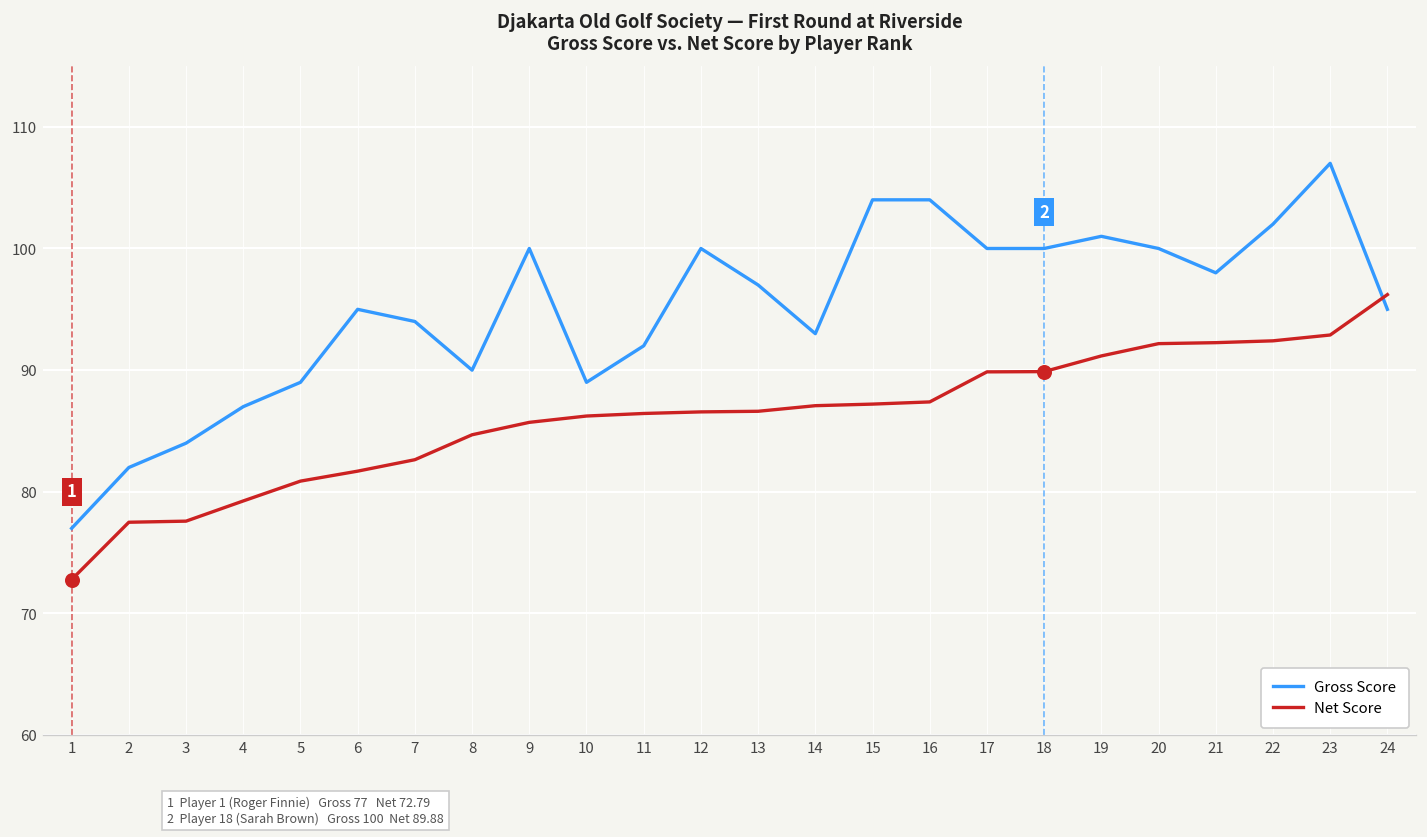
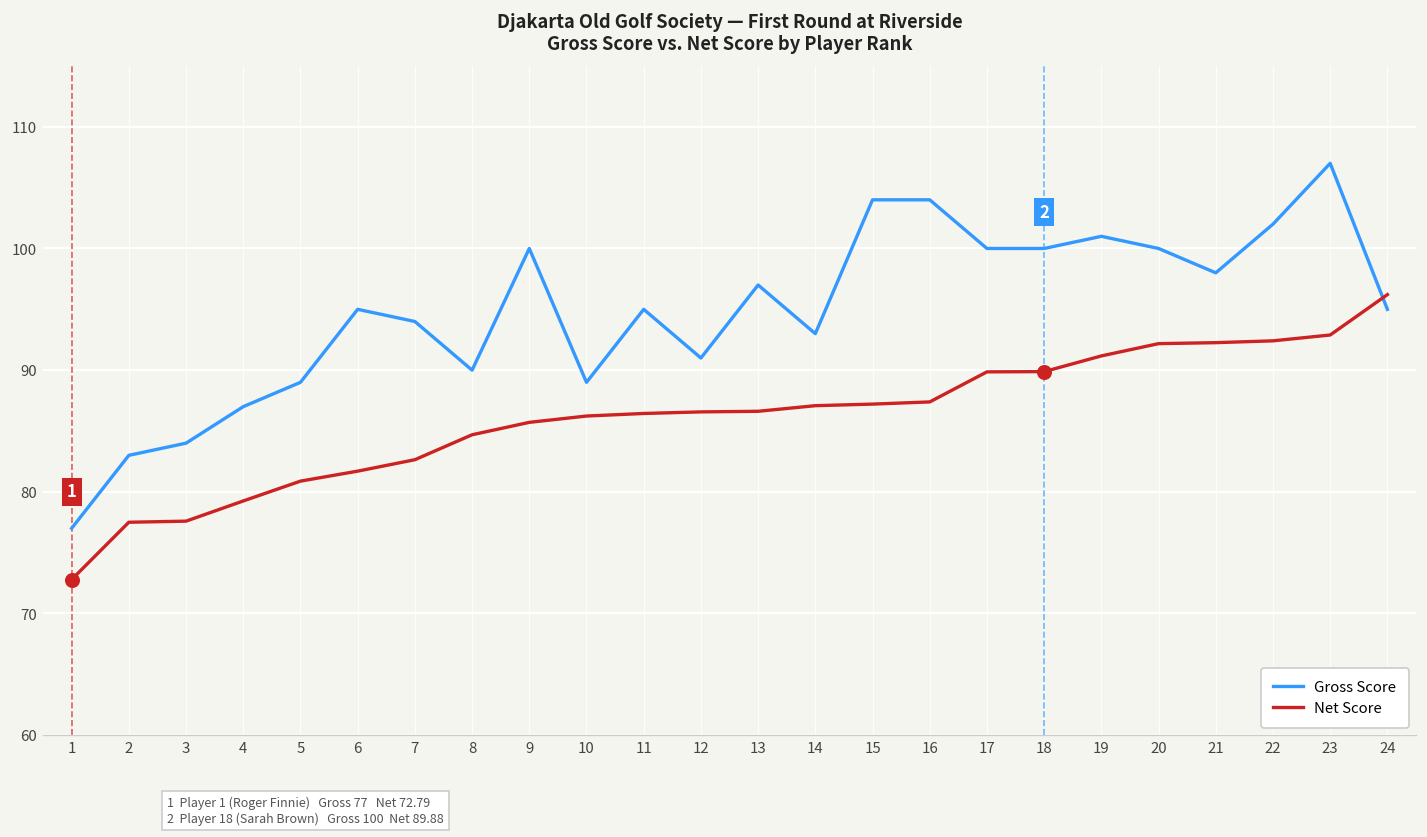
  {
    "Gross Score": {
-     "2": 82,
+     "2": 83,
      "3": 84,
      "4": 87,
      "5": 89,
      "6": 95,
      "7": 94,
      "8": 90,
      "9": 100,
      "10": 89,
-     "11": 92,
-     "12": 100,
+     "11": 95,
+     "12": 91,
      "13": 97,
      "14": 93,
      "15": 104,
      "16": 104,
      "17": 100,
      "19": 101,
      "20": 100,
      "21": 98,
      "22": 102,
      "23": 107,
      "24": 95
    }
  }
